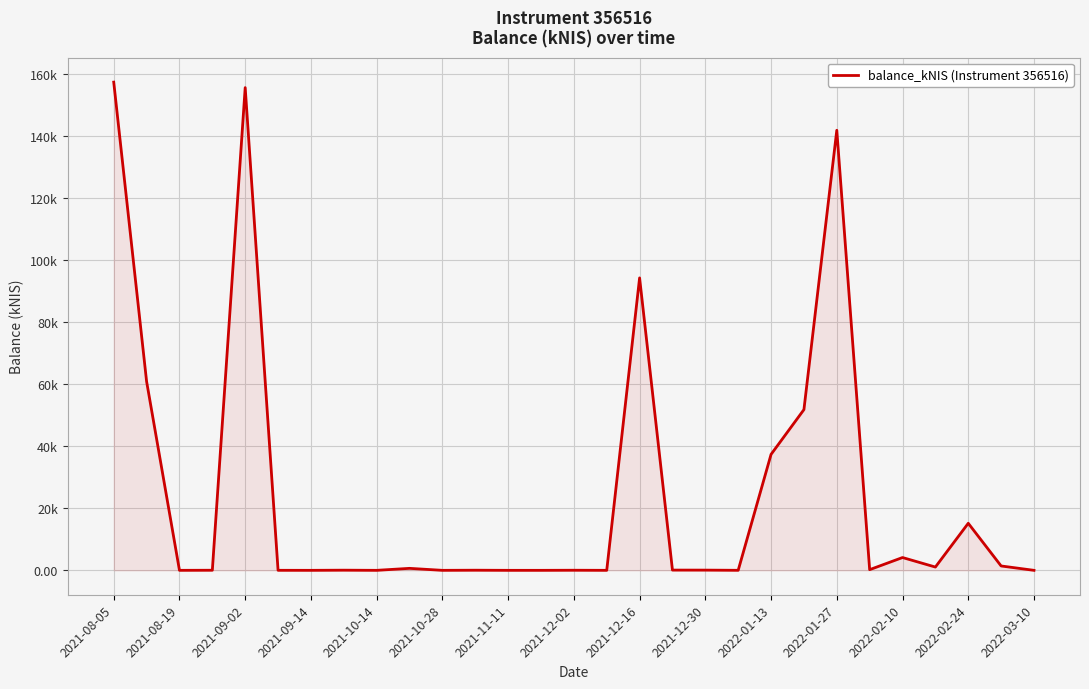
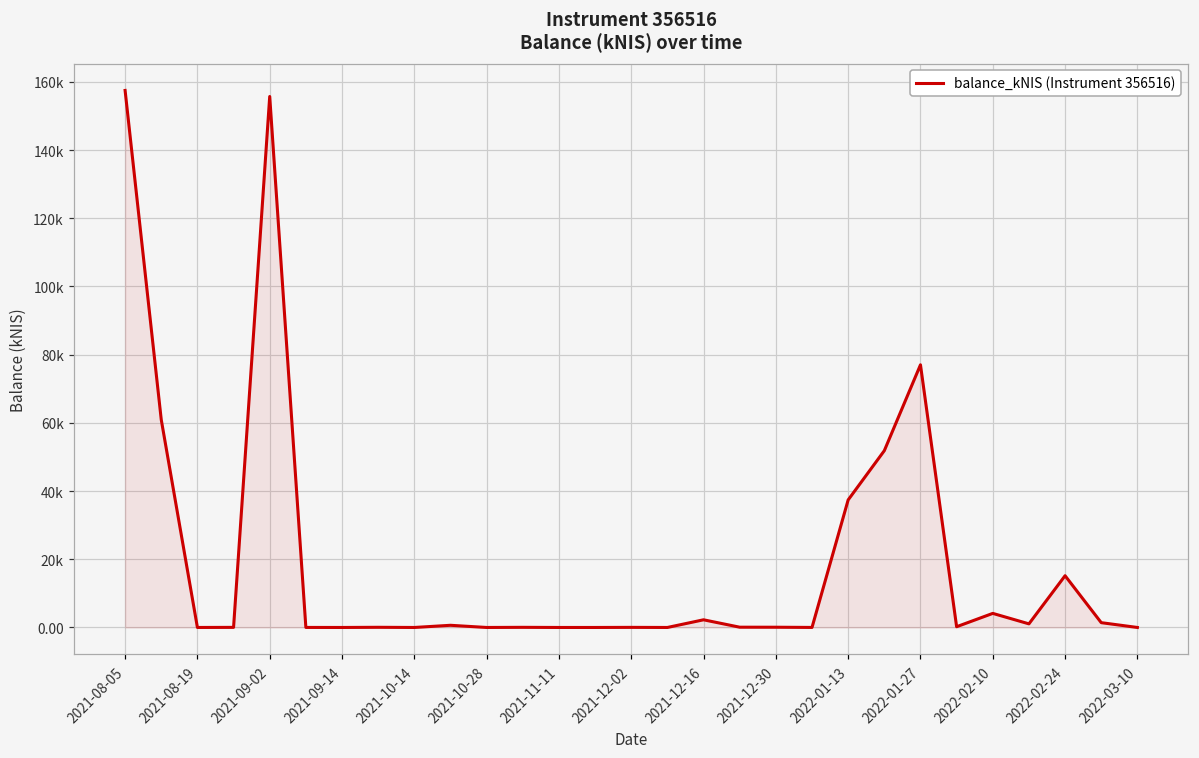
  {
    "2021-08-05": 157000,
    "2021-08-19": 0,
    "2021-09-02": 156000,
    "2021-09-14": 0,
    "2021-10-14": 0,
    "2021-10-28": 0,
    "2021-11-11": 0,
    "2021-12-02": 0,
-   "2021-12-16": 94000,
+   "2021-12-16": 2000,
    "2021-12-30": 0,
    "2022-01-13": 37000,
-   "2022-01-27": 142000,
+   "2022-01-27": 77000,
    "2022-02-10": 4000,
    "2022-02-24": 15000,
    "2022-03-10": 0
  }
